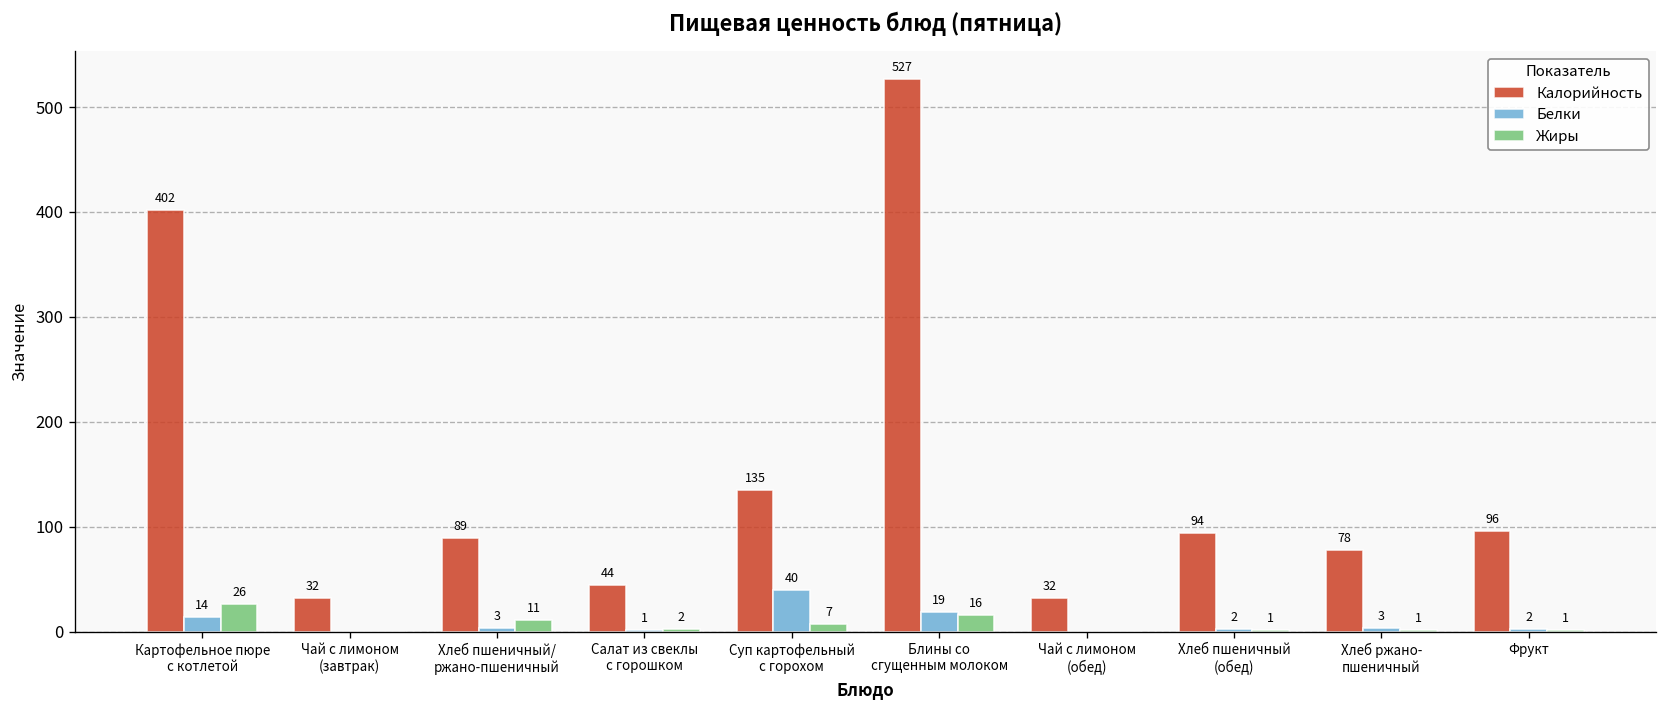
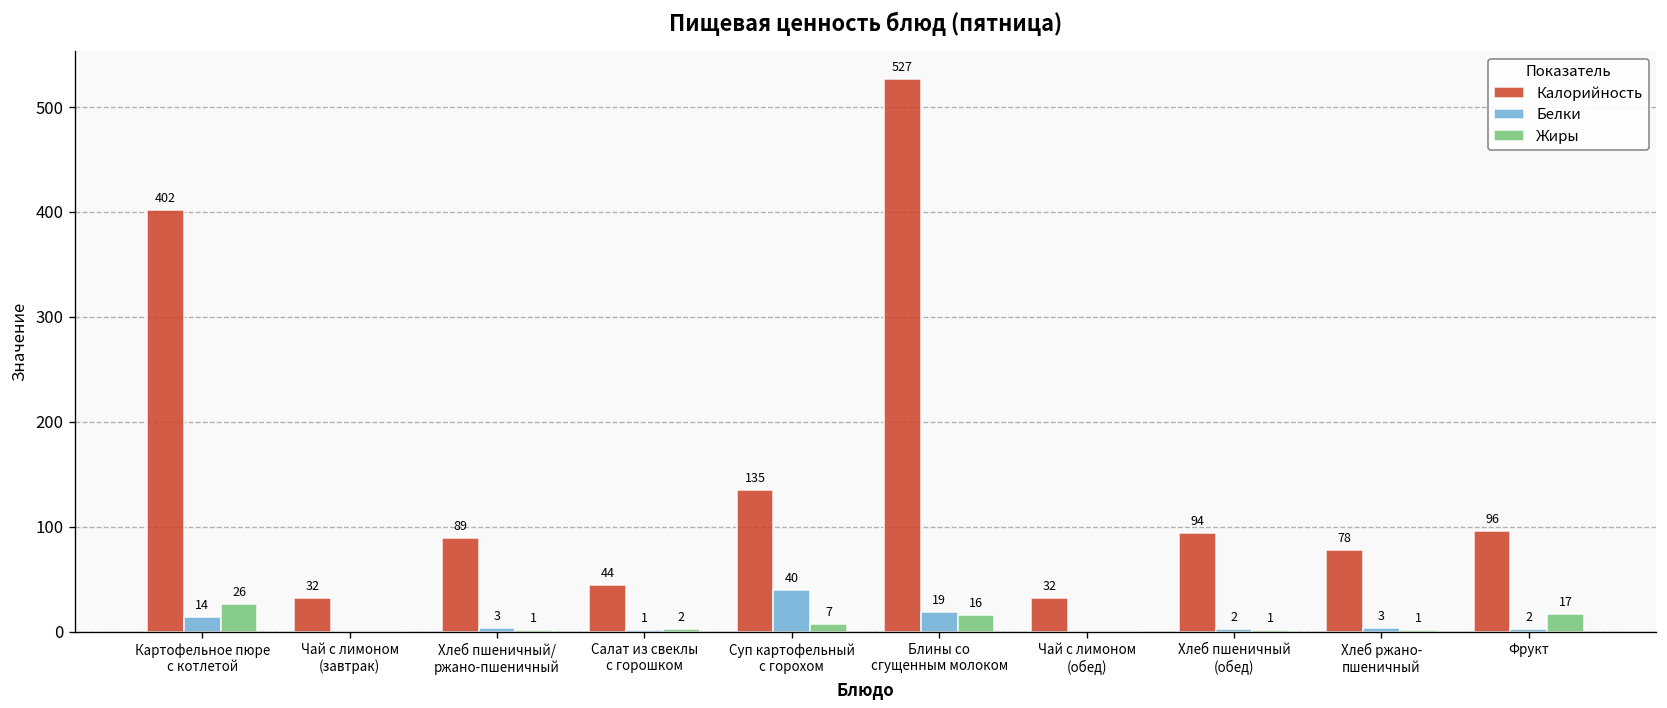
  {
    "Калорийность": {
      "Картофельное пюре с котлетой": 402,
      "Чай с лимоном (завтрак)": 32,
      "Хлеб пшеничный/ ржано-пшеничный": 89,
      "Салат из свеклы с горошком": 44,
      "Суп картофельный с горохом": 135,
      "Блины со сгущенным молоком": 527,
      "Чай с лимоном (обед)": 32,
      "Хлеб пшеничный (обед)": 94,
      "Хлеб ржано- пшеничный": 78,
      "Фрукт": 96
    },
    "Белки": {
      "Картофельное пюре с котлетой": 14,
      "Хлеб пшеничный/ ржано-пшеничный": 3,
      "Салат из свеклы с горошком": 1,
      "Суп картофельный с горохом": 40,
      "Блины со сгущенным молоком": 19,
      "Хлеб пшеничный (обед)": 2,
      "Хлеб ржано- пшеничный": 3,
      "Фрукт": 2
    },
    "Жиры": {
      "Картофельное пюре с котлетой": 26,
-     "Хлеб пшеничный/ ржано-пшеничный": 11,
+     "Хлеб пшеничный/ ржано-пшеничный": 1,
      "Салат из свеклы с горошком": 2,
      "Суп картофельный с горохом": 7,
      "Блины со сгущенным молоком": 16,
      "Хлеб пшеничный (обед)": 1,
      "Хлеб ржано- пшеничный": 1,
-     "Фрукт": 1
+     "Фрукт": 17
    }
  }
